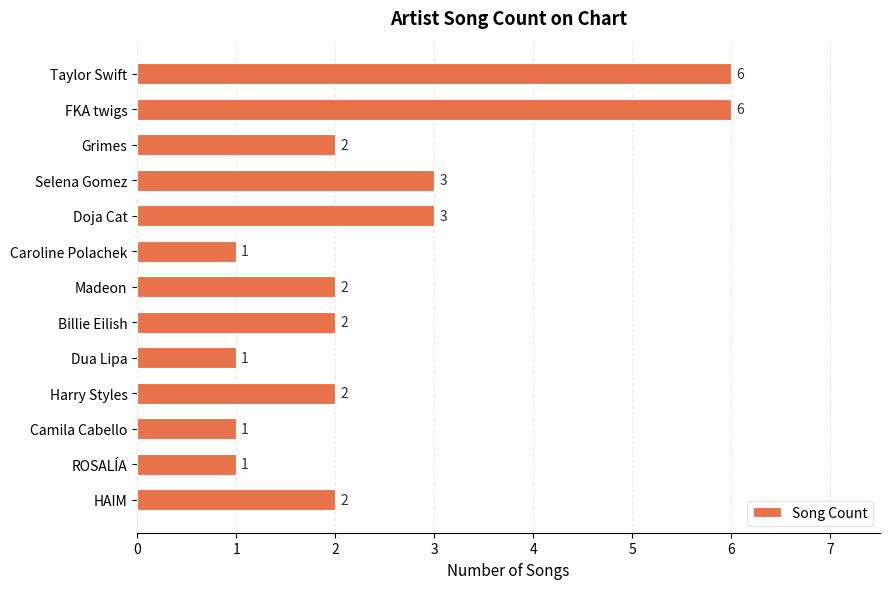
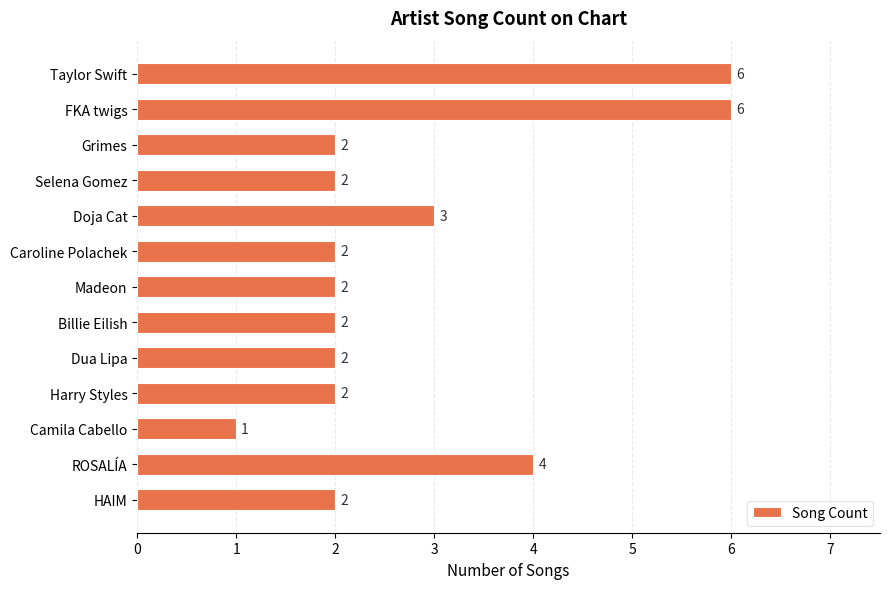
  {
    "Taylor Swift": 6,
    "FKA twigs": 6,
    "Grimes": 2,
-   "Selena Gomez": 3,
+   "Selena Gomez": 2,
    "Doja Cat": 3,
-   "Caroline Polachek": 1,
+   "Caroline Polachek": 2,
    "Madeon": 2,
    "Billie Eilish": 2,
-   "Dua Lipa": 1,
+   "Dua Lipa": 2,
    "Harry Styles": 2,
    "Camila Cabello": 1,
-   "ROSALÍA": 1,
+   "ROSALÍA": 4,
    "HAIM": 2
  }
